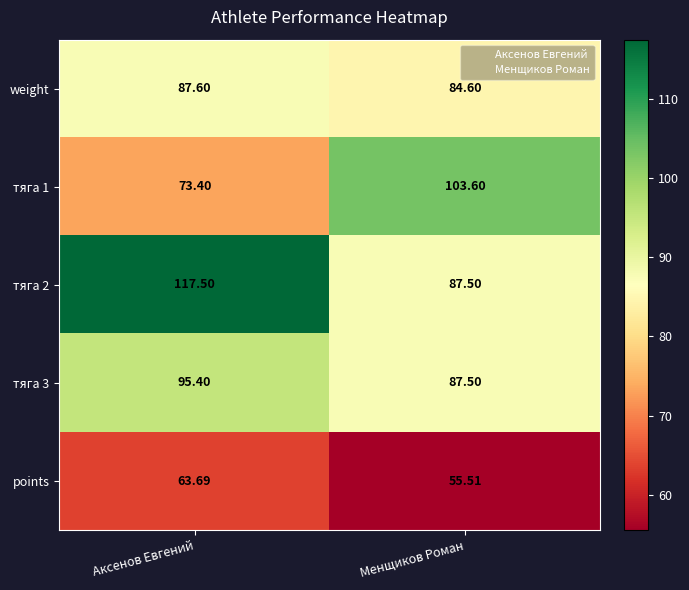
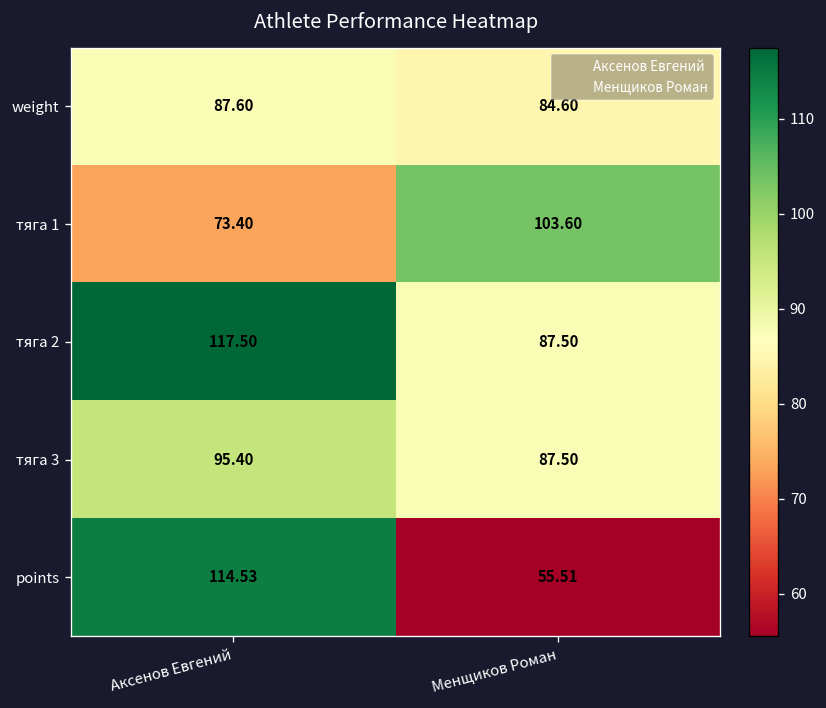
  {
    "weight": {
      "Аксенов Евгений": 87.60,
      "Менщиков Роман": 84.60
    },
    "тяга 1": {
      "Аксенов Евгений": 73.40,
      "Менщиков Роман": 103.60
    },
    "тяга 2": {
      "Аксенов Евгений": 117.50,
      "Менщиков Роман": 87.50
    },
    "тяга 3": {
      "Аксенов Евгений": 95.40,
      "Менщиков Роман": 87.50
    },
    "points": {
-     "Аксенов Евгений": 63.69,
+     "Аксенов Евгений": 114.53,
      "Менщиков Роман": 55.51
    }
  }
